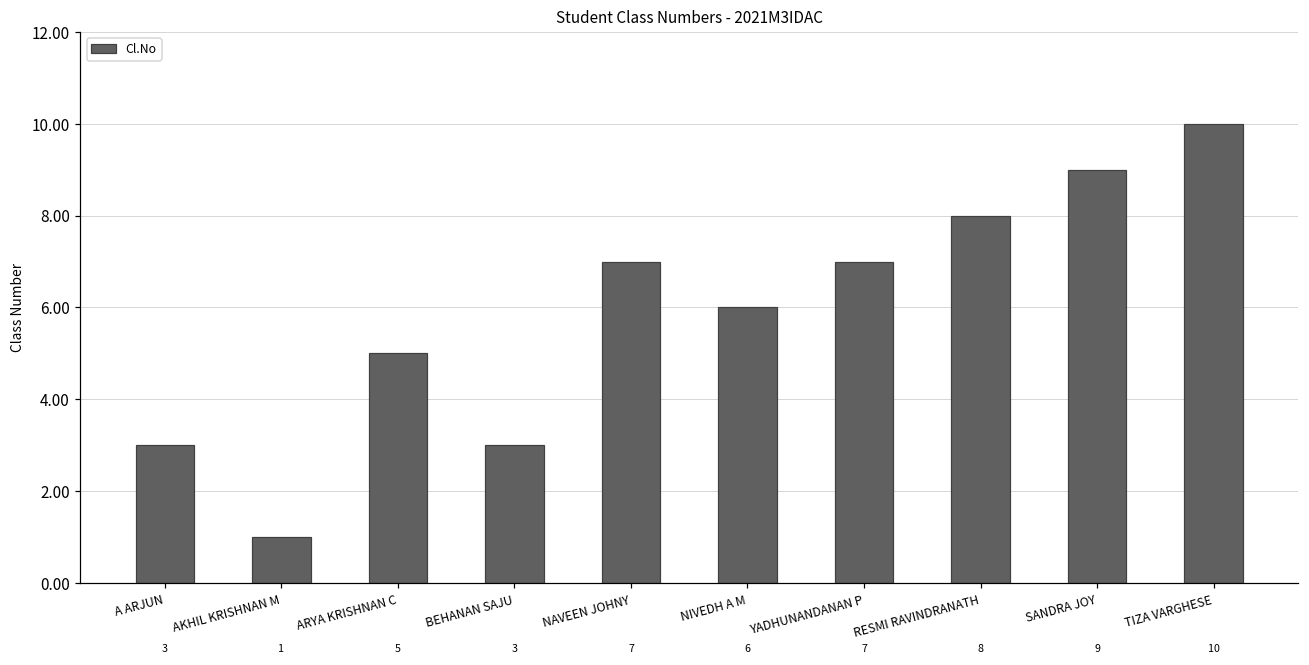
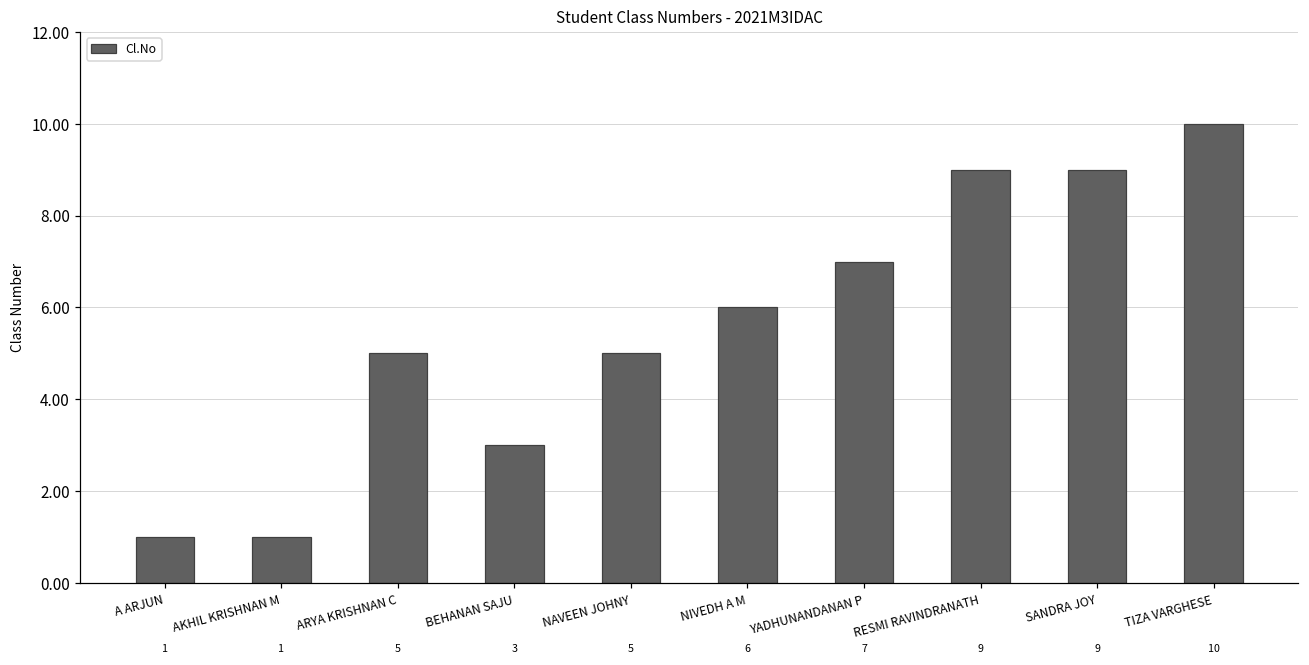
  {
-   "A ARJUN": 3,
-   "NAVEEN JOHNY": 7,
-   "RESMI RAVINDRANATH": 8
+   "A ARJUN": 1,
+   "NAVEEN JOHNY": 5,
+   "RESMI RAVINDRANATH": 9
  }
